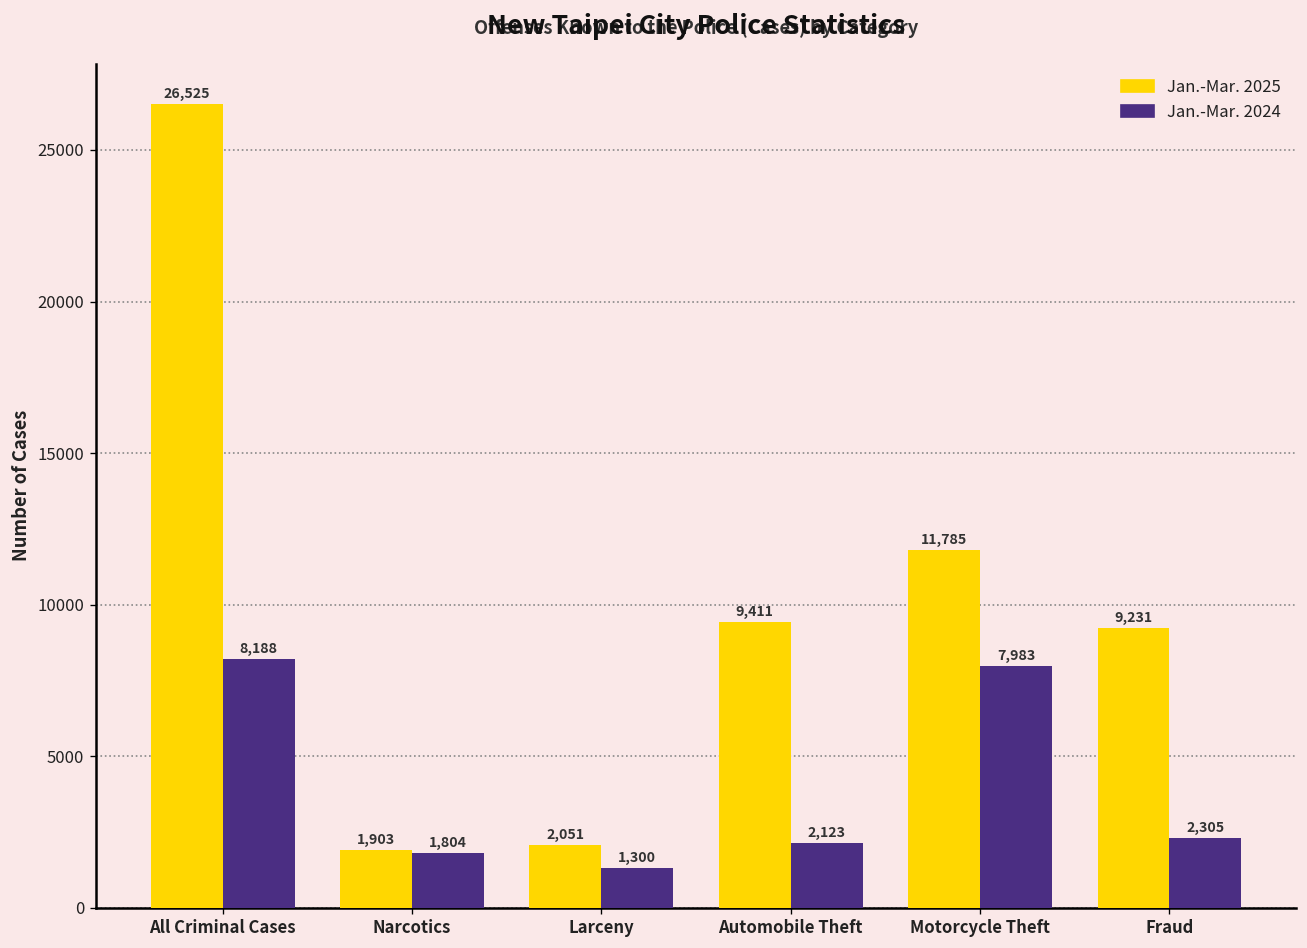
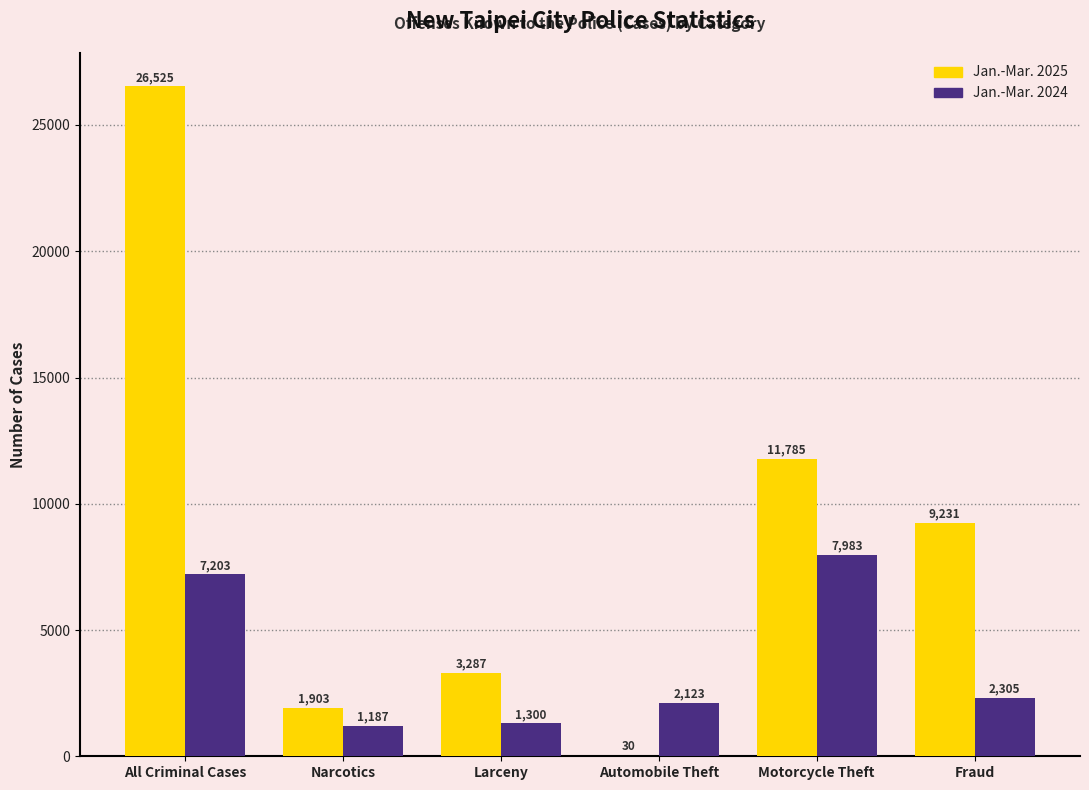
  {
    "Jan.-Mar. 2025": {
      "All Criminal Cases": "26,525",
      "Narcotics": "1,903",
-     "Larceny": "2,051",
-     "Automobile Theft": "9,411",
+     "Larceny": "3,287",
+     "Automobile Theft": "30",
      "Motorcycle Theft": "11,785",
      "Fraud": "9,231"
    },
    "Jan.-Mar. 2024": {
-     "All Criminal Cases": "8,188",
-     "Narcotics": "1,804",
+     "All Criminal Cases": "7,203",
+     "Narcotics": "1,187",
      "Larceny": "1,300",
      "Automobile Theft": "2,123",
      "Motorcycle Theft": "7,983",
      "Fraud": "2,305"
    }
  }
